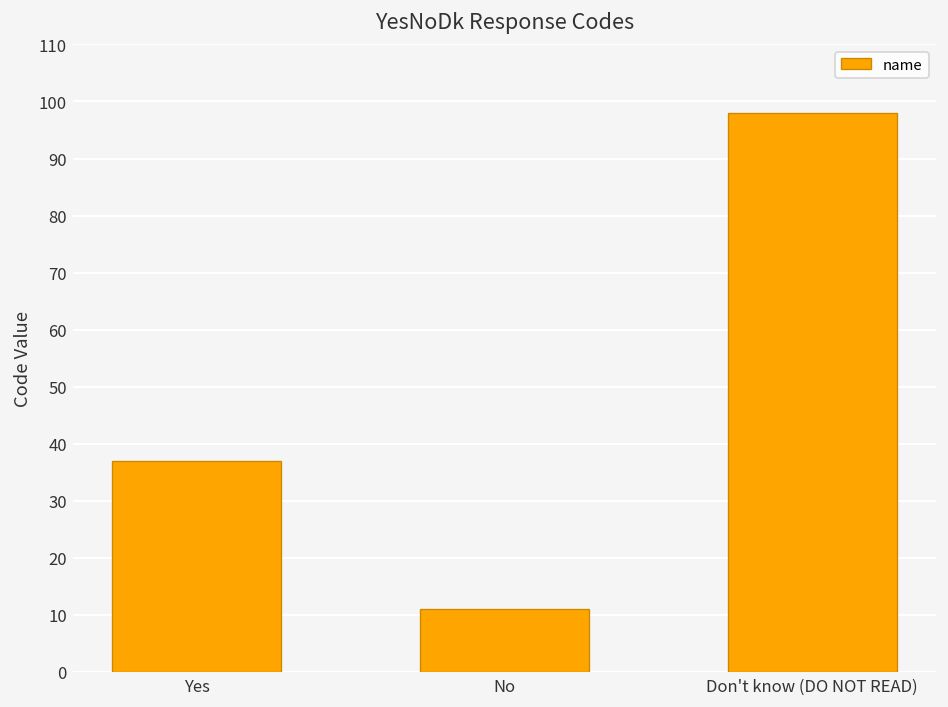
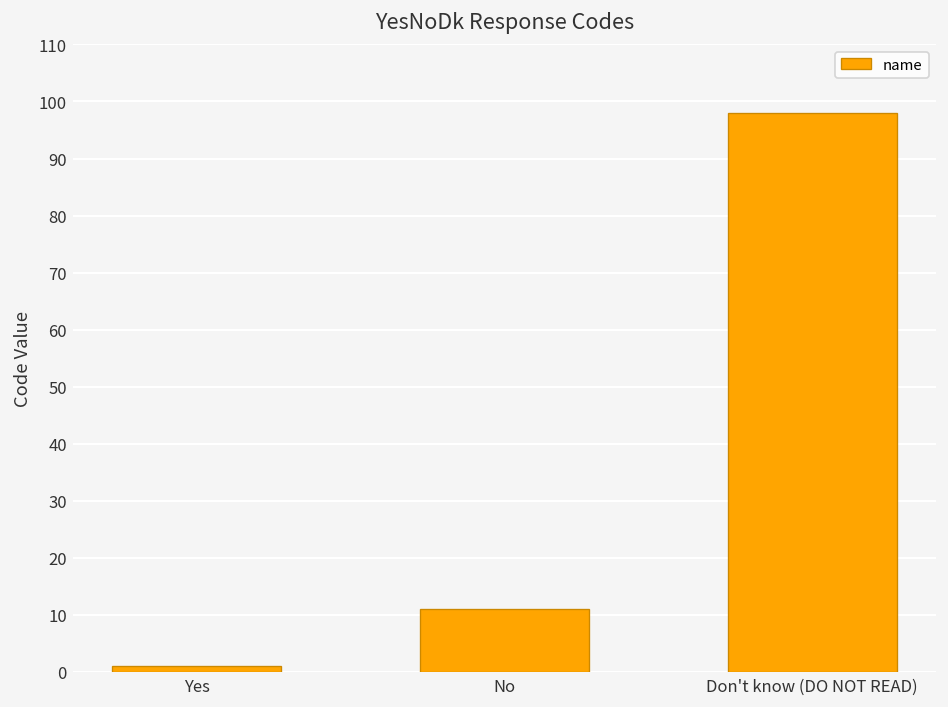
  {
-   "Yes": 37,
+   "Yes": 1,
    "No": 11,
    "Don't know (DO NOT READ)": 98
  }
